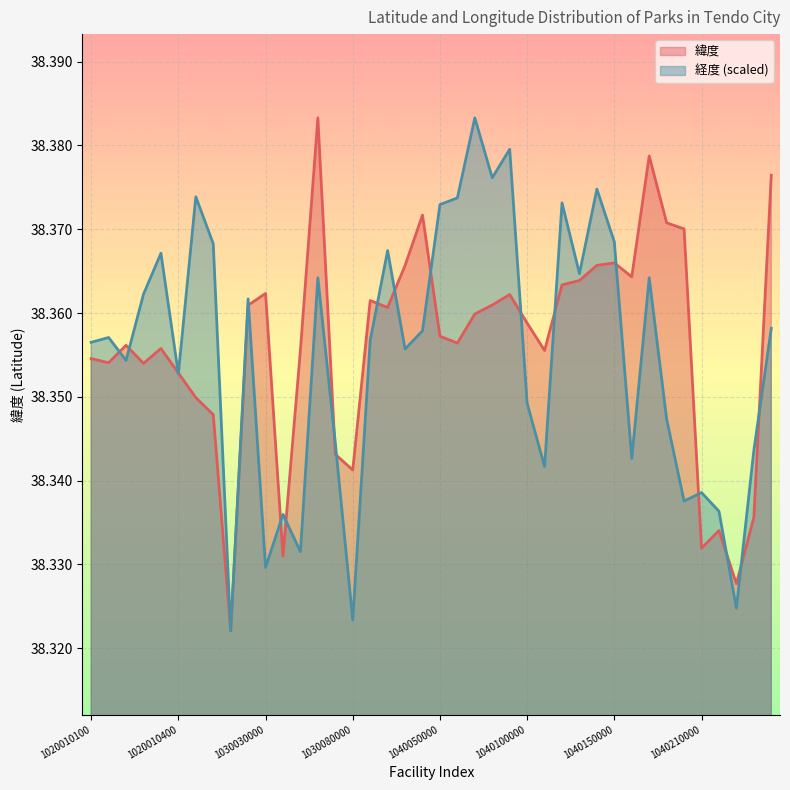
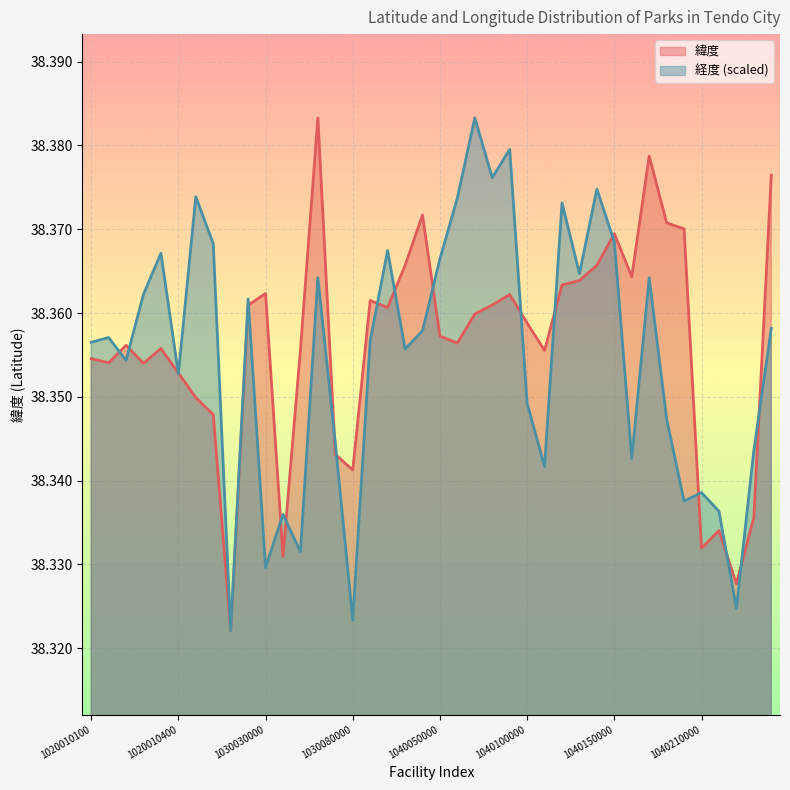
  {
    "緯度": {
      "1020010100": 38.355,
      "1030030000": 38.362,
      "1030080000": 38.341,
      "1040050000": 38.357,
      "1040100000": 38.359,
-     "1040150000": 38.366,
+     "1040150000": 38.369,
      "1040210000": 38.332
    },
    "経度 (scaled)": {
      "1020010100": 38.357,
      "1030030000": 38.330,
      "1030080000": 38.323,
-     "1040050000": 38.373,
+     "1040050000": 38.366,
      "1040100000": 38.349,
      "1040150000": 38.368,
      "1040210000": 38.339
    }
  }
